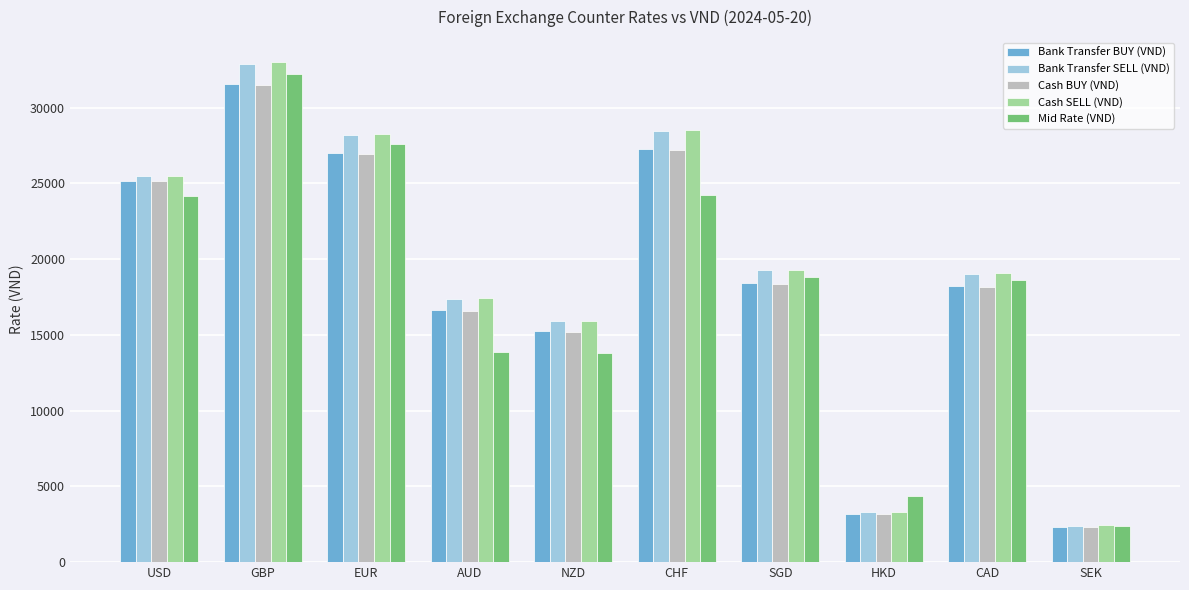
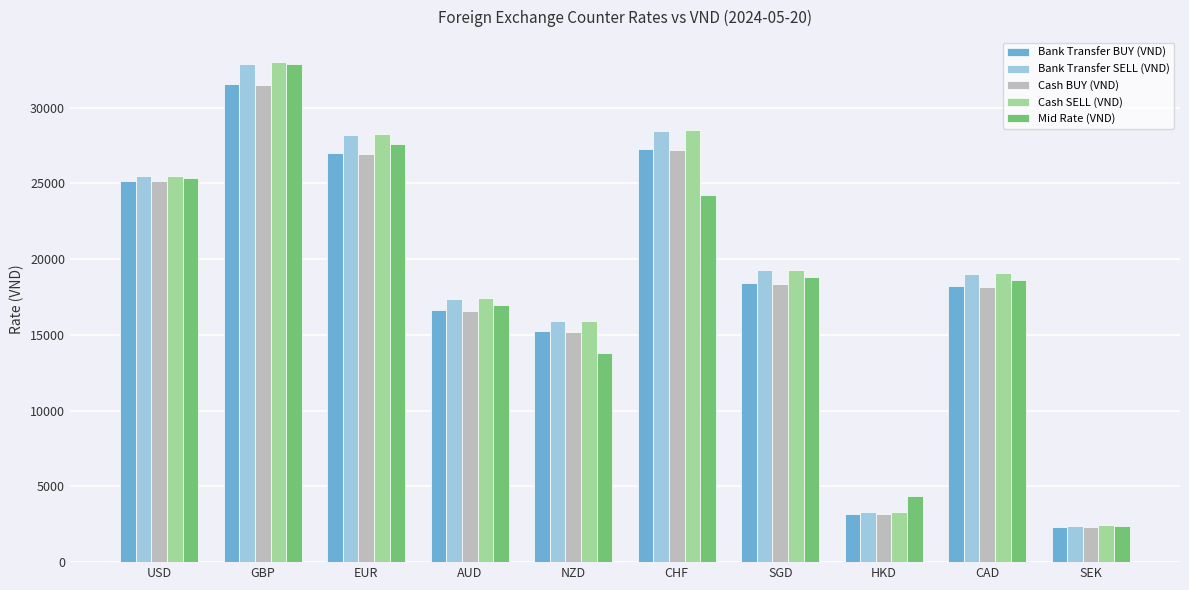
  {
    "Mid Rate (VND)": {
-     "USD": 24200,
-     "GBP": 32200,
+     "USD": 25400,
+     "GBP": 32900,
      "EUR": 27600,
-     "AUD": 13800,
+     "AUD": 17000,
      "NZD": 13800,
      "CHF": 24200,
      "SGD": 18800,
      "HKD": 4400,
      "CAD": 18600,
      "SEK": 2400
    }
  }
